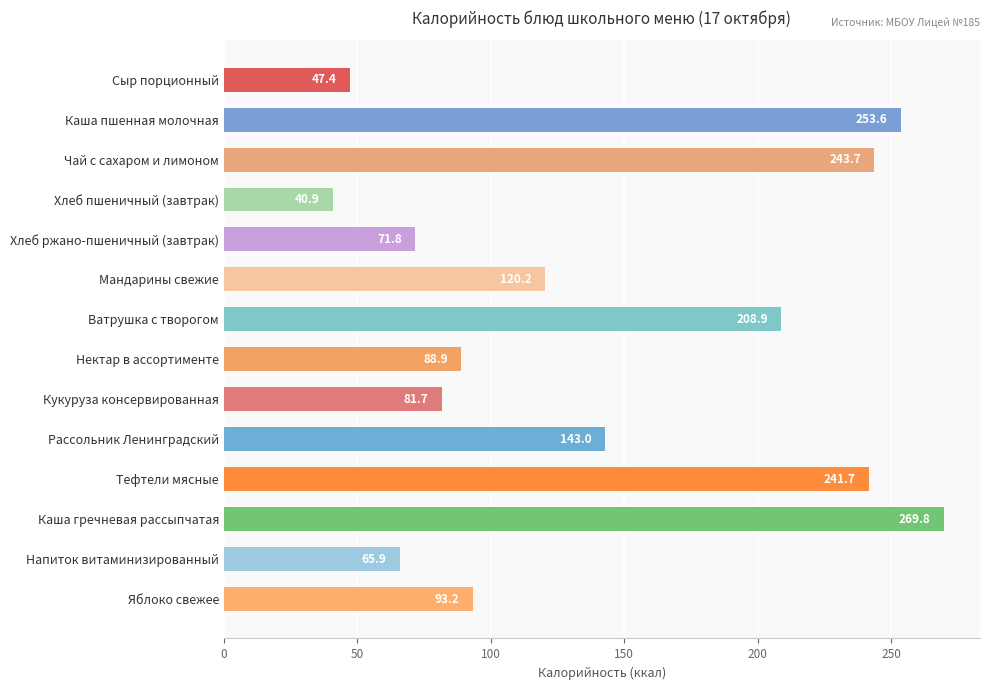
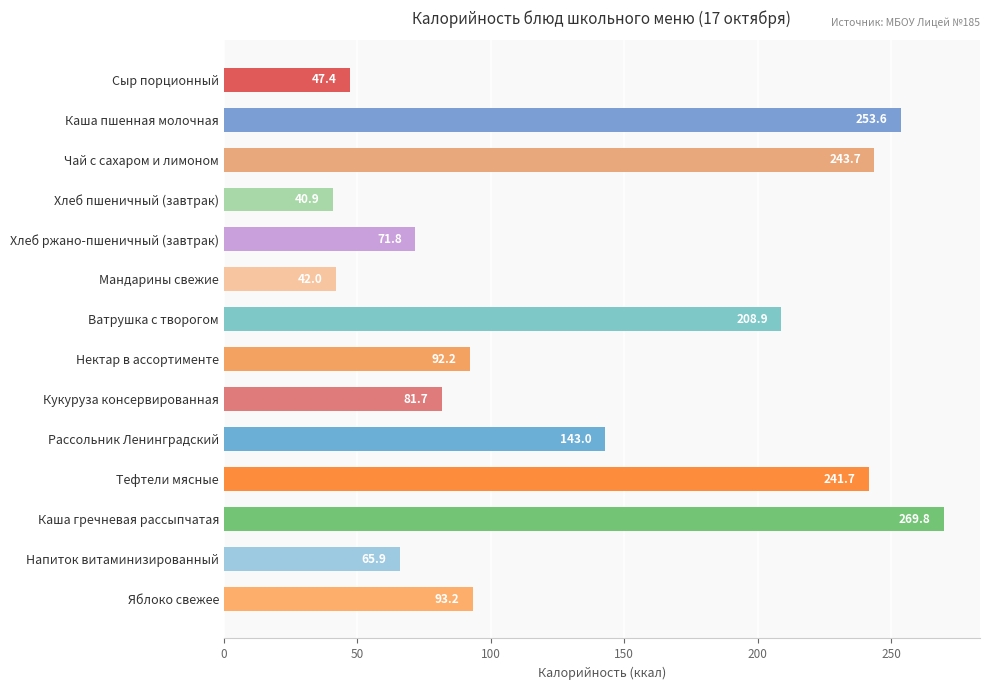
  {
    "Сыр порционный": 47.4,
    "Каша пшенная молочная": 253.6,
    "Чай с сахаром и лимоном": 243.7,
    "Хлеб пшеничный (завтрак)": 40.9,
    "Хлеб ржано-пшеничный (завтрак)": 71.8,
-   "Мандарины свежие": 120.2,
+   "Мандарины свежие": 42.0,
    "Ватрушка с творогом": 208.9,
-   "Нектар в ассортименте": 88.9,
+   "Нектар в ассортименте": 92.2,
    "Кукуруза консервированная": 81.7,
    "Рассольник Ленинградский": 143.0,
    "Тефтели мясные": 241.7,
    "Каша гречневая рассыпчатая": 269.8,
    "Напиток витаминизированный": 65.9,
    "Яблоко свежее": 93.2
  }
